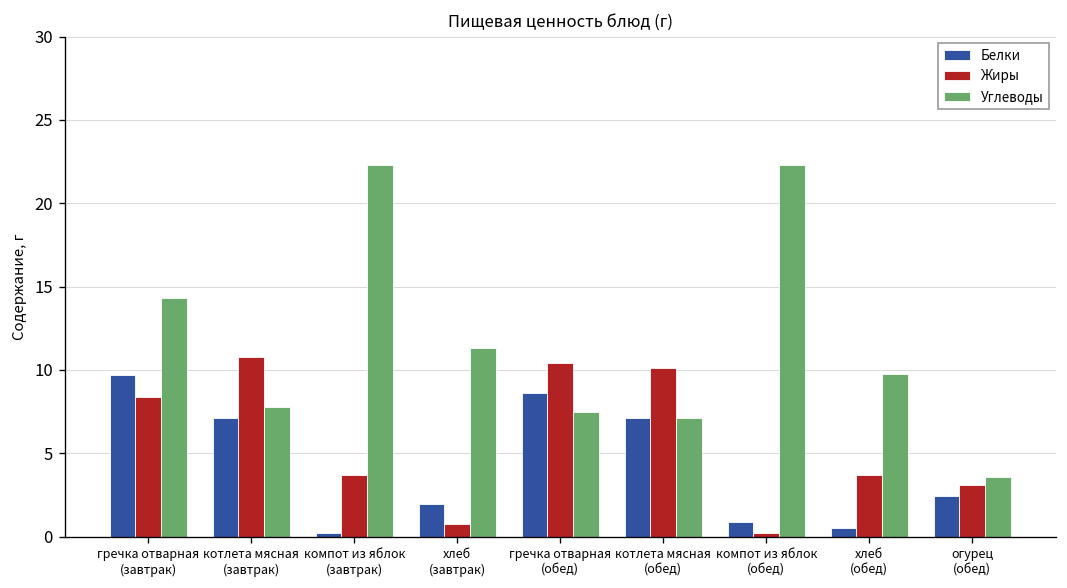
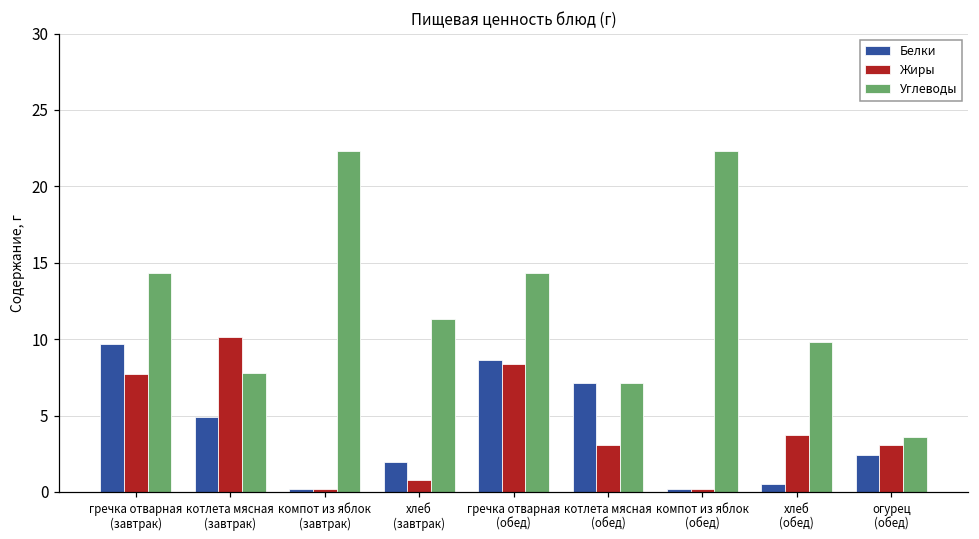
  {
    "Белки": {
      "гречка отварная (завтрак)": 9.7,
-     "котлета мясная (завтрак)": 7.1,
+     "котлета мясная (завтрак)": 4.9,
      "компот из яблок (завтрак)": 0.2,
      "хлеб (завтрак)": 2.0,
      "гречка отварная (обед)": 8.6,
      "котлета мясная (обед)": 7.1,
-     "компот из яблок (обед)": 0.9,
+     "компот из яблок (обед)": 0.2,
      "хлеб (обед)": 0.5,
      "огурец (обед)": 2.4
    },
    "Жиры": {
-     "гречка отварная (завтрак)": 8.4,
-     "котлета мясная (завтрак)": 10.8,
-     "компот из яблок (завтрак)": 3.7,
+     "гречка отварная (завтрак)": 7.7,
+     "котлета мясная (завтрак)": 10.1,
+     "компот из яблок (завтрак)": 0.2,
      "хлеб (завтрак)": 0.8,
-     "гречка отварная (обед)": 10.4,
-     "котлета мясная (обед)": 10.1,
+     "гречка отварная (обед)": 8.4,
+     "котлета мясная (обед)": 3.1,
      "компот из яблок (обед)": 0.2,
      "хлеб (обед)": 3.7,
      "огурец (обед)": 3.1
    },
    "Углеводы": {
      "гречка отварная (завтрак)": 14.3,
      "котлета мясная (завтрак)": 7.8,
      "компот из яблок (завтрак)": 22.3,
      "хлеб (завтрак)": 11.3,
-     "гречка отварная (обед)": 7.5,
+     "гречка отварная (обед)": 14.3,
      "котлета мясная (обед)": 7.1,
      "компот из яблок (обед)": 22.3,
      "хлеб (обед)": 9.8,
      "огурец (обед)": 3.6
    }
  }
